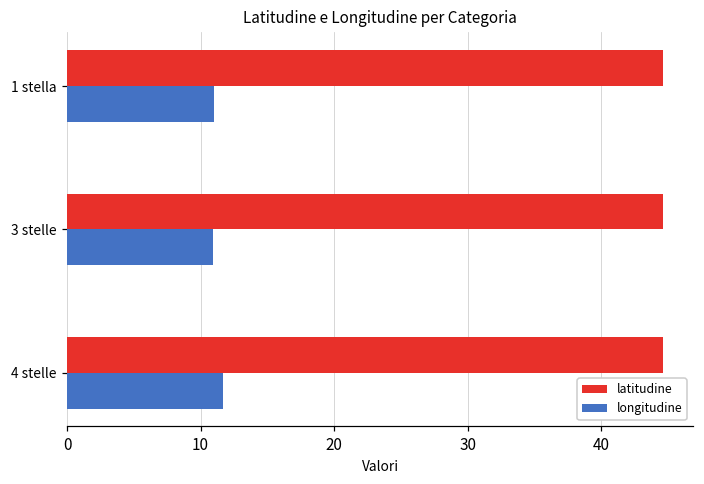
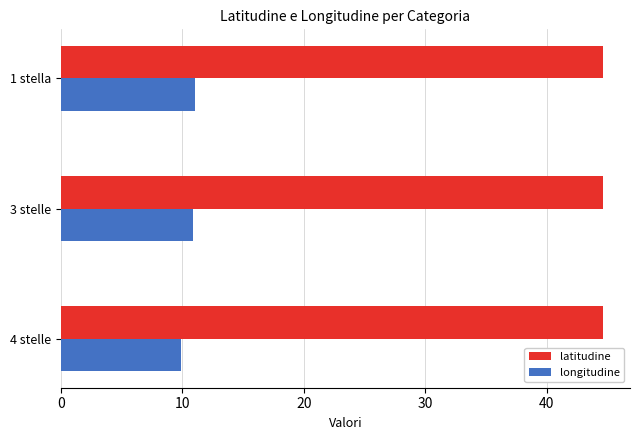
  {
    "latitudine": {
      "1 stella": 44.6,
      "3 stelle": 44.6,
      "4 stelle": 44.6
    },
    "longitudine": {
      "1 stella": 11.0,
      "3 stelle": 10.9,
-     "4 stelle": 11.7
+     "4 stelle": 9.9
    }
  }
